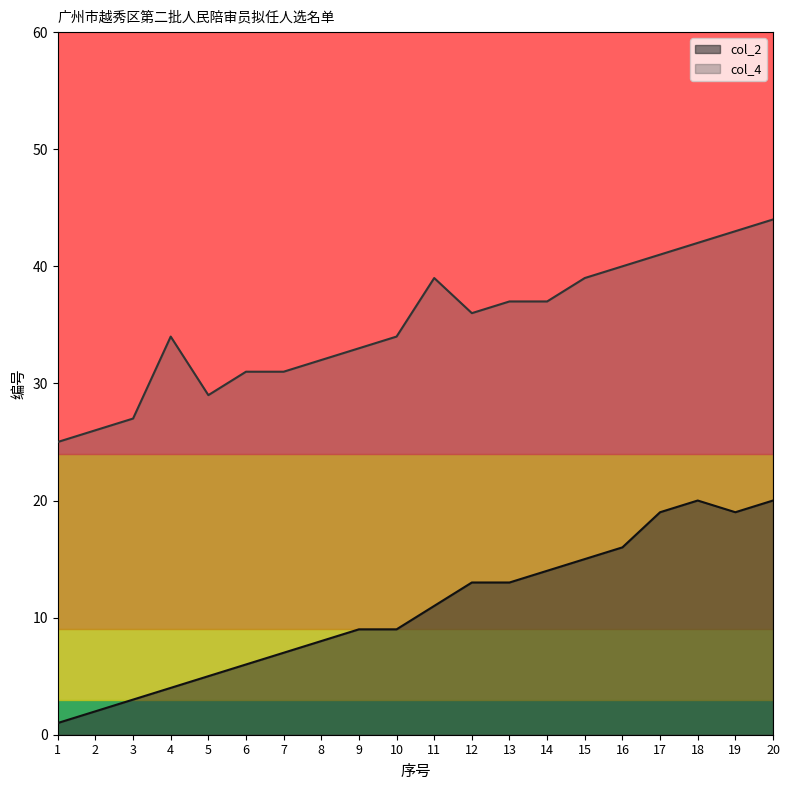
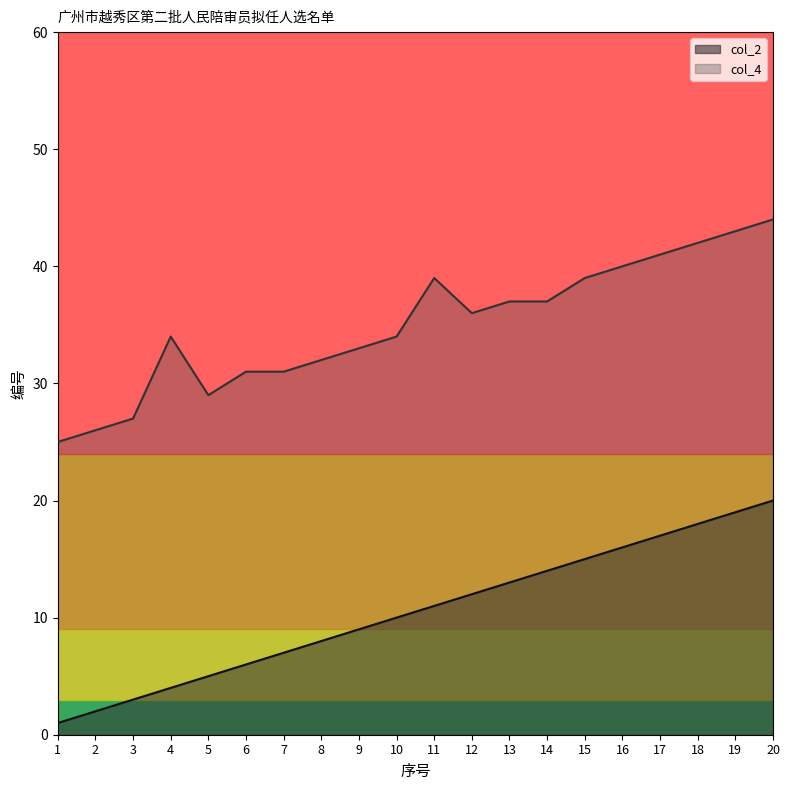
  {
    "col_2": {
      "1": 1,
      "2": 2,
      "3": 3,
      "4": 4,
      "5": 5,
      "6": 6,
      "7": 7,
      "8": 8,
      "9": 9,
-     "10": 9,
+     "10": 10,
      "11": 11,
-     "12": 13,
+     "12": 12,
      "13": 13,
      "14": 14,
      "15": 15,
      "16": 16,
-     "17": 19,
-     "18": 20,
+     "17": 17,
+     "18": 18,
      "19": 19,
      "20": 20
    },
    "col_4": {
      "1": 25,
      "2": 26,
      "3": 27,
      "4": 34,
      "5": 29,
      "6": 31,
      "7": 31,
      "8": 32,
      "9": 33,
      "10": 34,
      "11": 39,
      "12": 36,
      "13": 37,
      "14": 37,
      "15": 39,
      "16": 40,
      "17": 41,
      "18": 42,
      "19": 43,
      "20": 44
    }
  }
